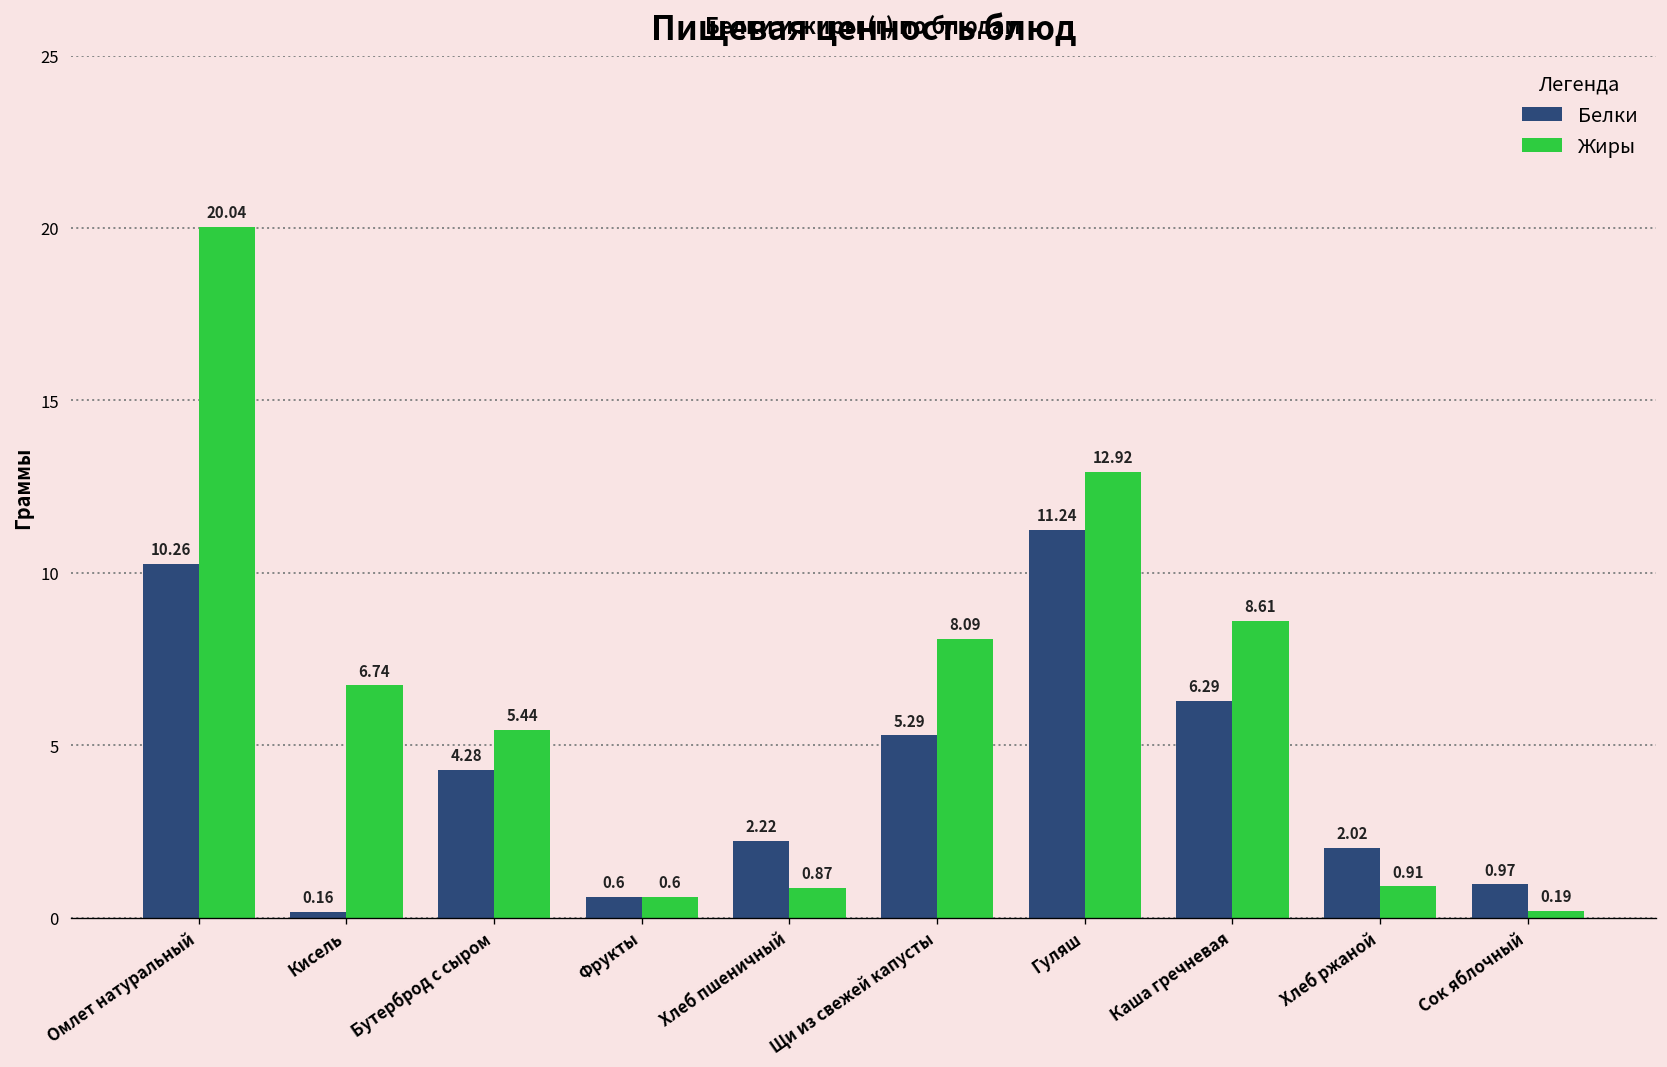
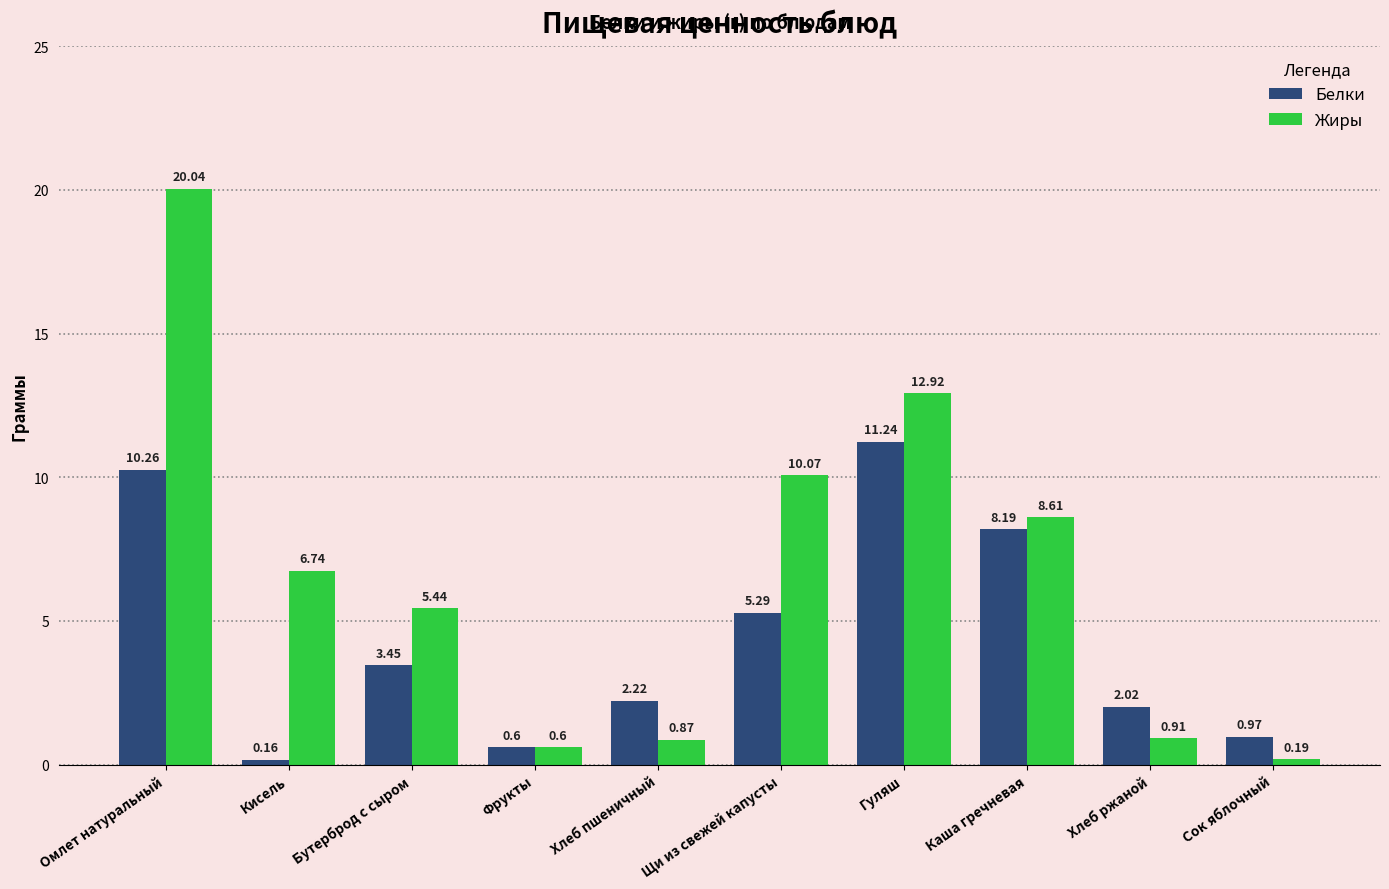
  {
    "Белки": {
      "Омлет натуральный": 10.26,
      "Кисель": 0.16,
-     "Бутерброд с сыром": 4.28,
+     "Бутерброд с сыром": 3.45,
      "Фрукты": 0.6,
      "Хлеб пшеничный": 2.22,
      "Щи из свежей капусты": 5.29,
      "Гуляш": 11.24,
-     "Каша гречневая": 6.29,
+     "Каша гречневая": 8.19,
      "Хлеб ржаной": 2.02,
      "Сок яблочный": 0.97
    },
    "Жиры": {
      "Омлет натуральный": 20.04,
      "Кисель": 6.74,
      "Бутерброд с сыром": 5.44,
      "Фрукты": 0.6,
      "Хлеб пшеничный": 0.87,
-     "Щи из свежей капусты": 8.09,
+     "Щи из свежей капусты": 10.07,
      "Гуляш": 12.92,
      "Каша гречневая": 8.61,
      "Хлеб ржаной": 0.91,
      "Сок яблочный": 0.19
    }
  }
